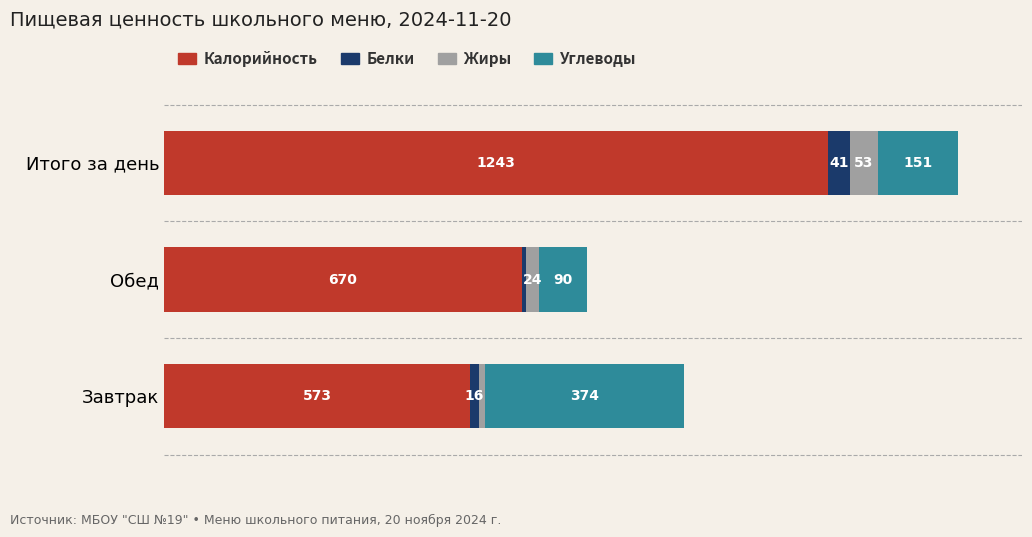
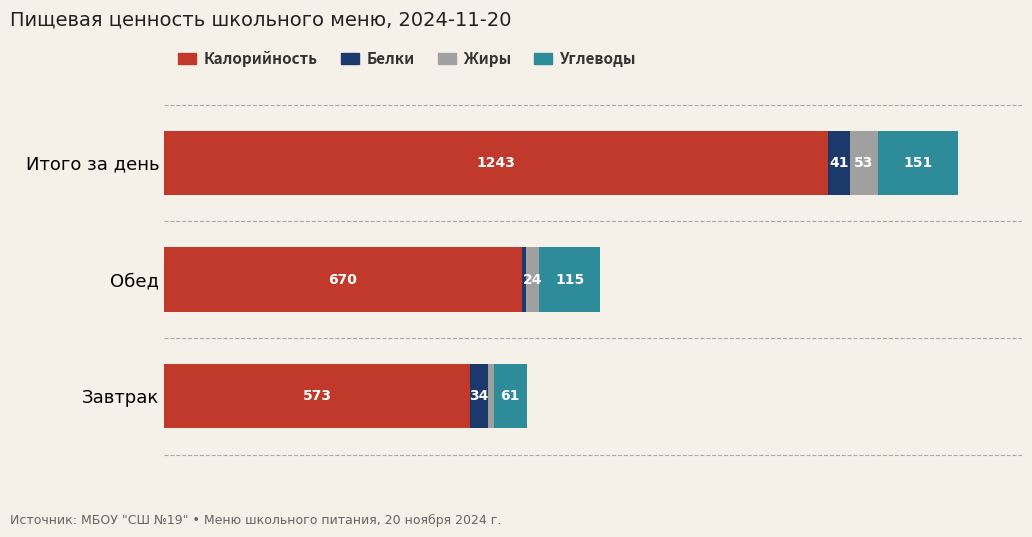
  {
    "Калорийность": {
      "Итого за день": 1243,
      "Обед": 670,
      "Завтрак": 573
    },
    "Белки": {
      "Итого за день": 41,
-     "Завтрак": 16
+     "Завтрак": 34
    },
    "Жиры": {
      "Итого за день": 53,
      "Обед": 24
    },
    "Углеводы": {
      "Итого за день": 151,
-     "Обед": 90,
-     "Завтрак": 374
+     "Обед": 115,
+     "Завтрак": 61
    }
  }
